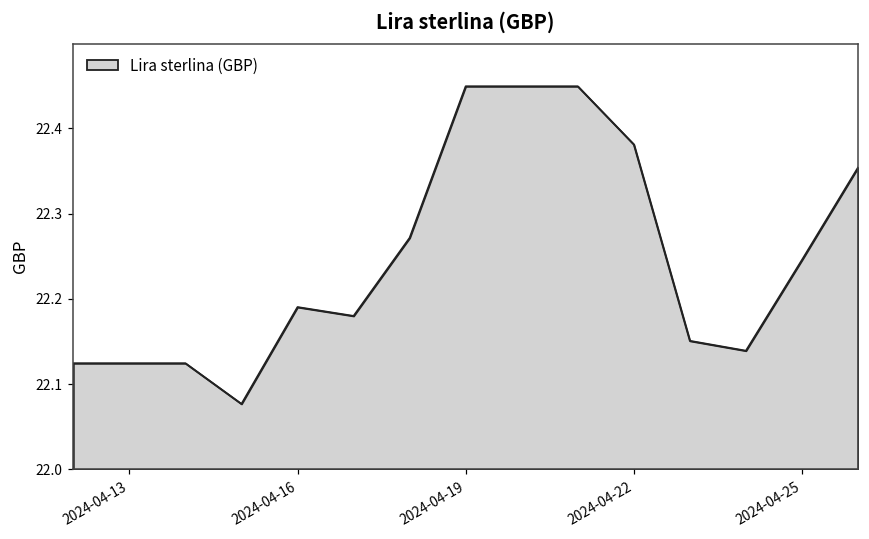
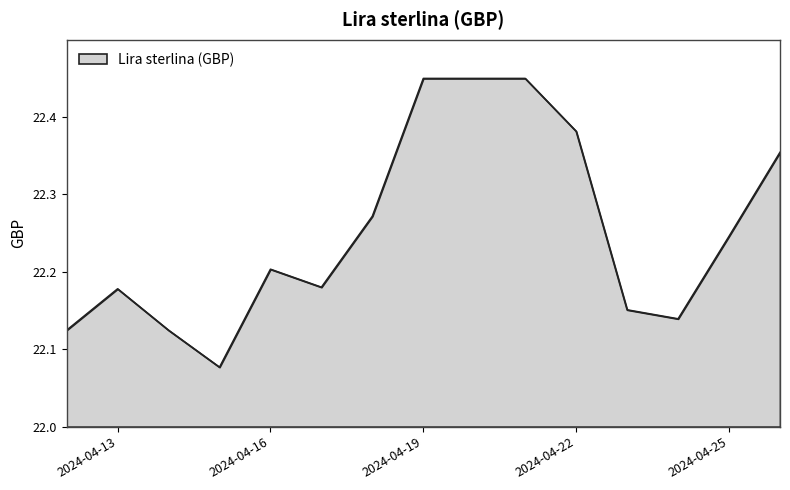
  {
-   "2024-04-13": 22.12,
-   "2024-04-16": 22.19,
+   "2024-04-13": 22.18,
+   "2024-04-16": 22.20,
    "2024-04-19": 22.45,
    "2024-04-22": 22.38,
    "2024-04-25": 22.25
  }
